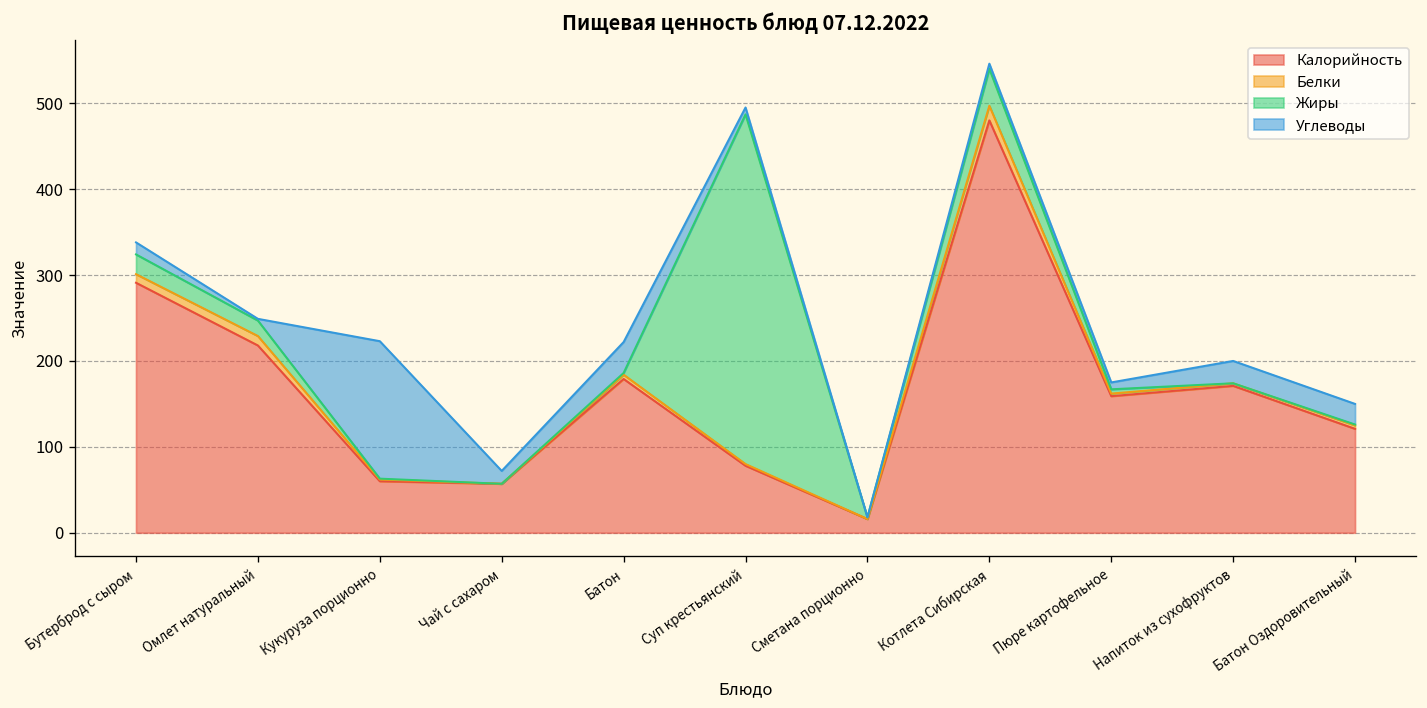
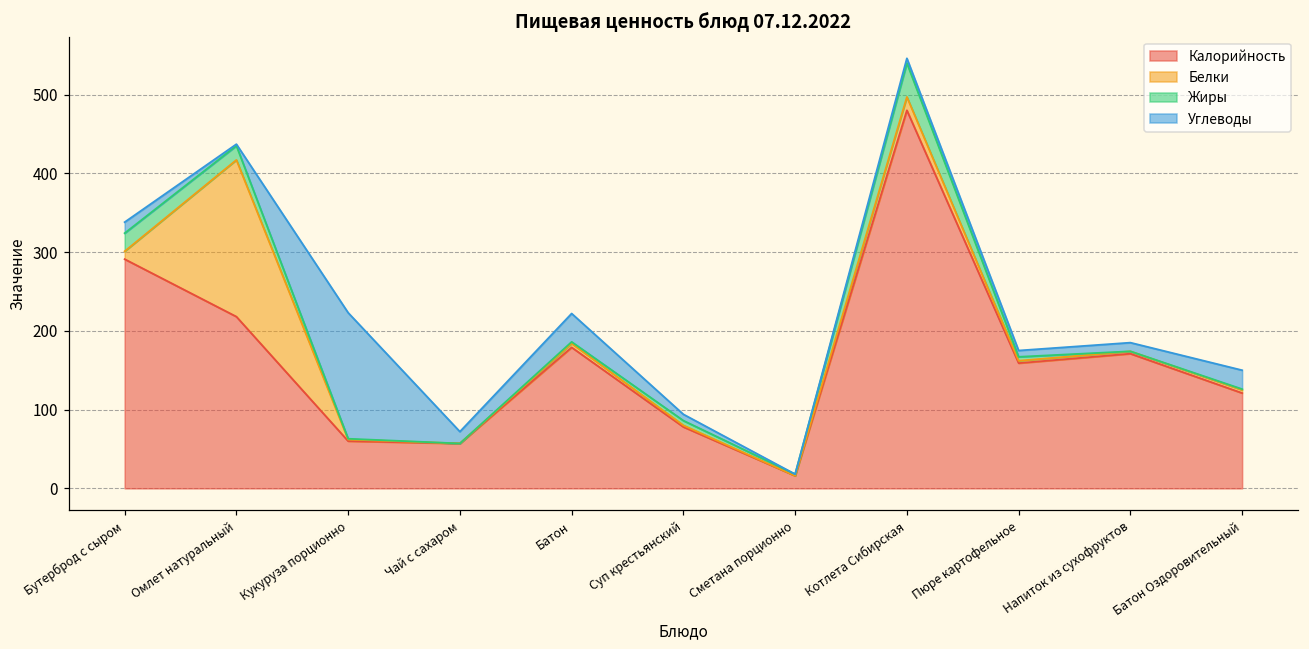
  {
    "Калорийность": {
      "Бутерброд с сыром": 290,
      "Омлет натуральный": 220,
      "Батон": 180,
      "Котлета Сибирская": 480,
      "Батон Оздоровительный": 120
    },
    "Белки": {
      "Бутерброд с сыром": 10,
-     "Омлет натуральный": 10,
+     "Омлет натуральный": 200,
      "Котлета Сибирская": 20
    },
    "Жиры": {
      "Бутерброд с сыром": 20,
-     "Суп крестьянский": 410,
+     "Суп крестьянский": 10,
      "Котлета Сибирская": 40,
      "Пюре картофельное": 10
    },
    "Углеводы": {
      "Бутерброд с сыром": 10,
      "Кукуруза порционно": 160,
      "Чай с сахаром": 20,
      "Батон": 40,
      "Суп крестьянский": 10,
      "Котлета Сибирская": 10,
      "Пюре картофельное": 10,
-     "Напиток из сухофруктов": 30,
+     "Напиток из сухофруктов": 10,
      "Батон Оздоровительный": 20
    }
  }
